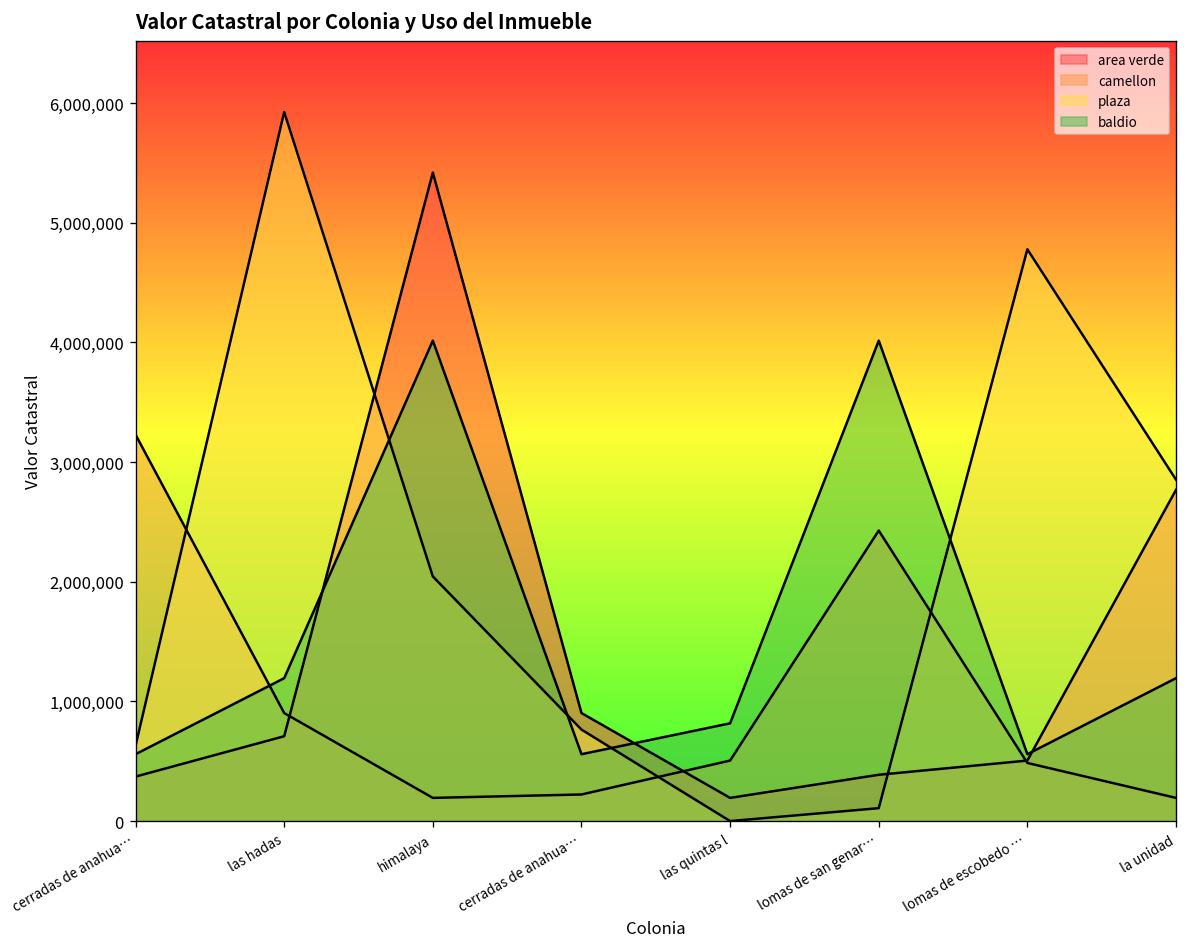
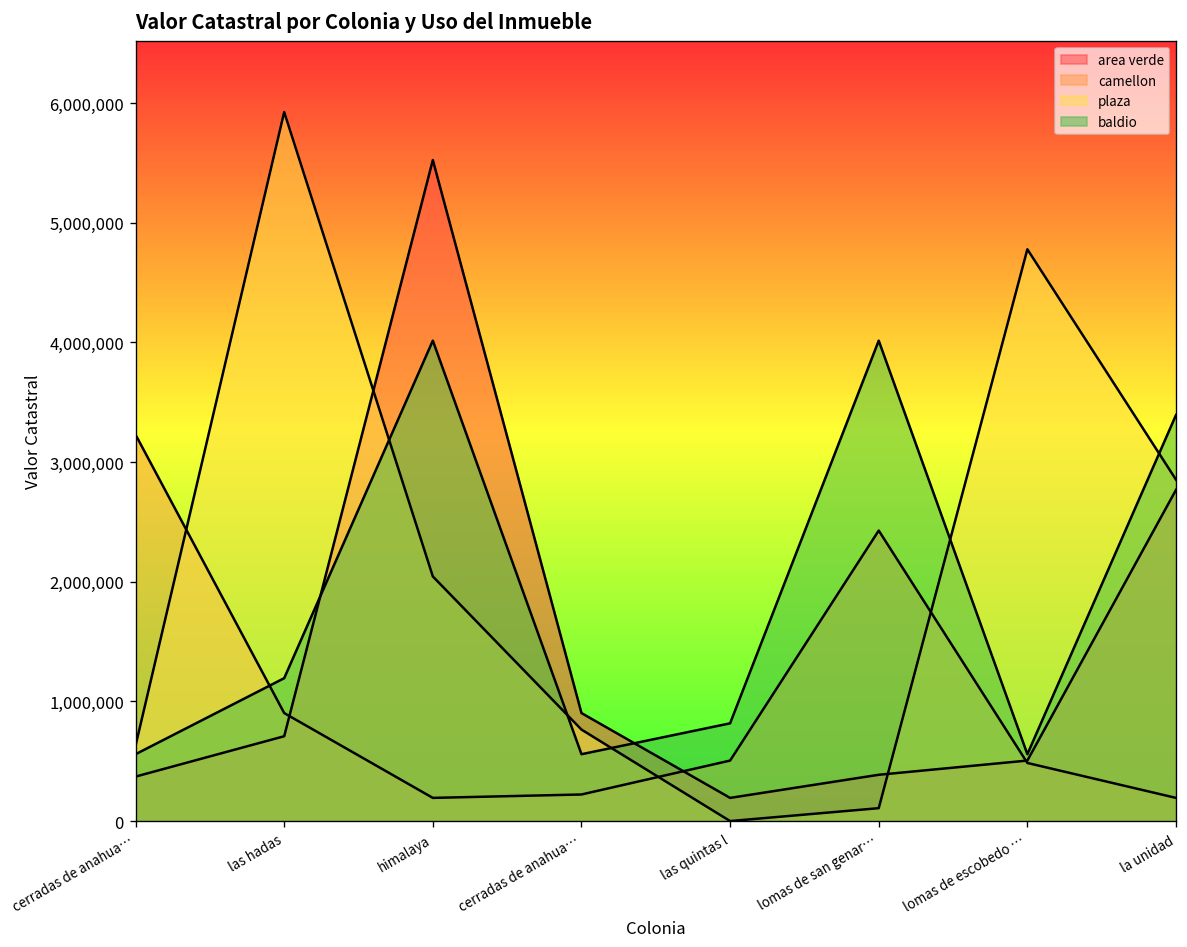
  {
    "area verde": {
      "las hadas": "700,000",
-     "himalaya": "5,400,000",
+     "himalaya": "5,500,000",
      "las quintas l": "200,000",
      "lomas de san genar…": "400,000",
      "la unidad": "2,800,000"
    },
    "baldio": {
      "las hadas": "1,200,000",
      "himalaya": "4,000,000",
      "las quintas l": "800,000",
      "lomas de san genar…": "4,000,000",
      "lomas de escobedo …": "600,000",
-     "la unidad": "1,200,000"
+     "la unidad": "3,400,000"
    }
  }
